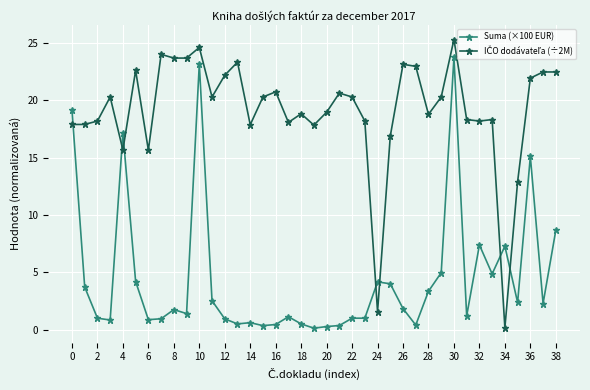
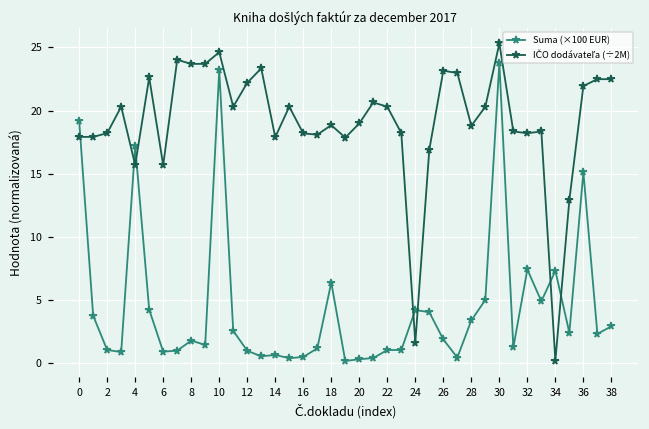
  {
    "Suma (×100 EUR)": {
      "0": 19.2,
      "2": 1.0,
      "4": 17.2,
      "6": 0.9,
      "8": 1.7,
      "10": 23.2,
      "12": 0.9,
      "14": 0.6,
      "16": 0.4,
-     "18": 0.5,
+     "18": 6.4,
      "20": 0.3,
      "22": 1.0,
      "24": 4.2,
      "26": 1.8,
      "28": 3.4,
      "30": 23.8,
      "32": 7.4,
      "34": 7.3,
      "36": 15.1,
-     "38": 8.7
+     "38": 2.9
    },
    "IČO dodávateľa (÷2M)": {
      "0": 17.9,
      "2": 18.2,
      "4": 15.7,
      "6": 15.7,
      "8": 23.7,
      "10": 24.6,
      "12": 22.2,
      "14": 17.9,
-     "16": 20.8,
+     "16": 18.2,
      "18": 18.8,
      "20": 19.0,
      "22": 20.3,
      "24": 1.6,
      "26": 23.2,
      "28": 18.8,
      "30": 25.3,
      "32": 18.2,
      "34": 0.2,
      "36": 21.9,
      "38": 22.5
    }
  }
